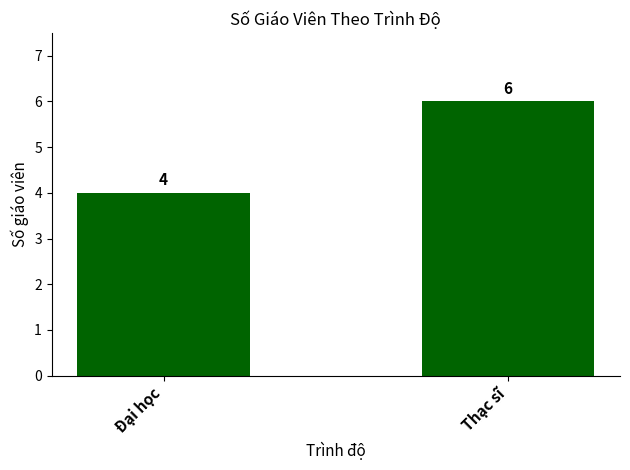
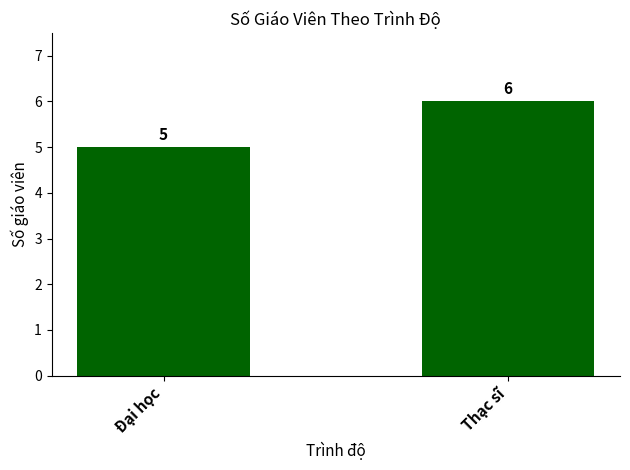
  {
-   "Đại học": 4,
+   "Đại học": 5,
    "Thạc sĩ": 6
  }
